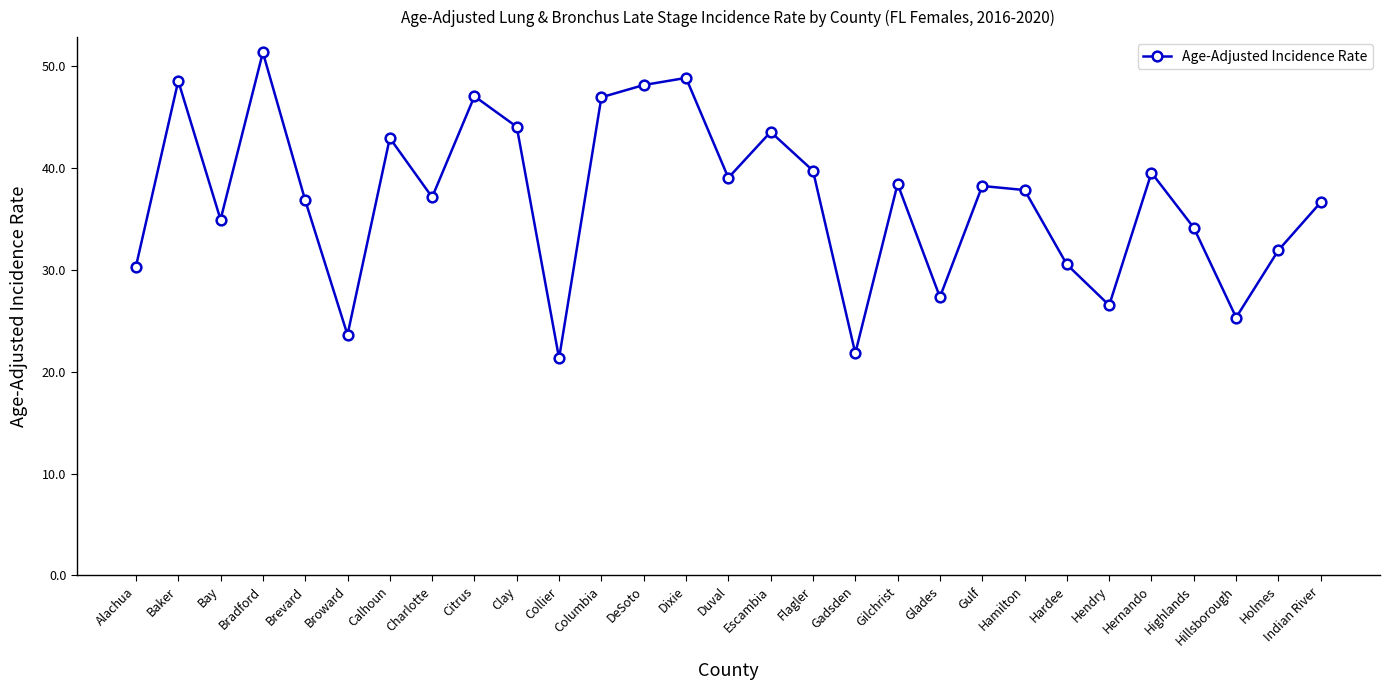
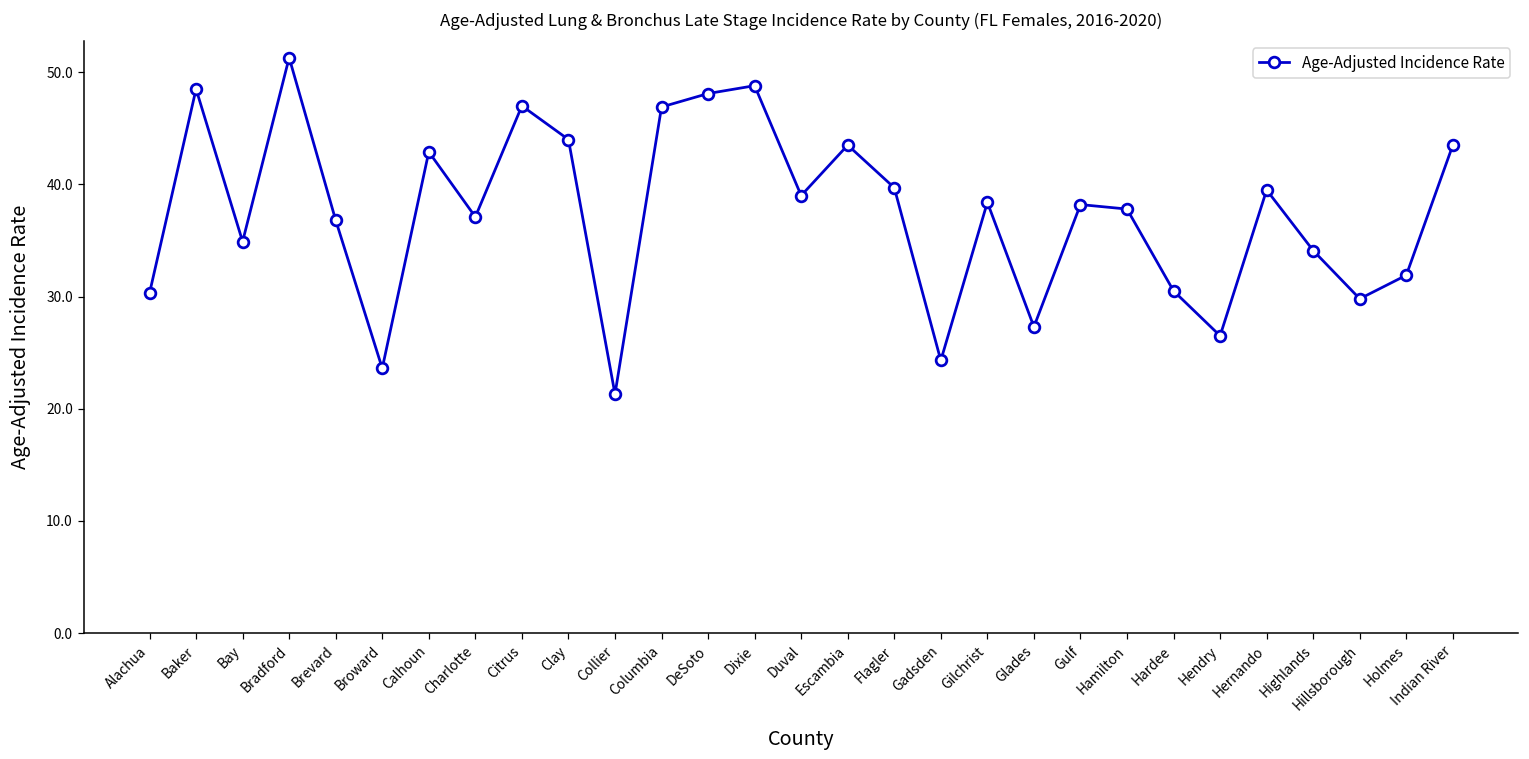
  {
    "Alachua": 30.3,
    "Baker": 48.5,
    "Bay": 34.9,
    "Bradford": 51.3,
    "Brevard": 36.8,
    "Broward": 23.6,
    "Calhoun": 42.9,
    "Charlotte": 37.1,
    "Citrus": 47.0,
    "Clay": 44.0,
    "Collier": 21.3,
    "Columbia": 46.9,
    "DeSoto": 48.1,
    "Dixie": 48.8,
    "Duval": 39.0,
    "Escambia": 43.5,
    "Flagler": 39.7,
-   "Gadsden": 21.8,
+   "Gadsden": 24.3,
    "Gilchrist": 38.4,
    "Glades": 27.3,
    "Gulf": 38.2,
    "Hamilton": 37.8,
    "Hardee": 30.5,
    "Hendry": 26.5,
    "Hernando": 39.5,
    "Highlands": 34.1,
-   "Hillsborough": 25.3,
+   "Hillsborough": 29.8,
    "Holmes": 31.9,
-   "Indian River": 36.6
+   "Indian River": 43.5
  }
